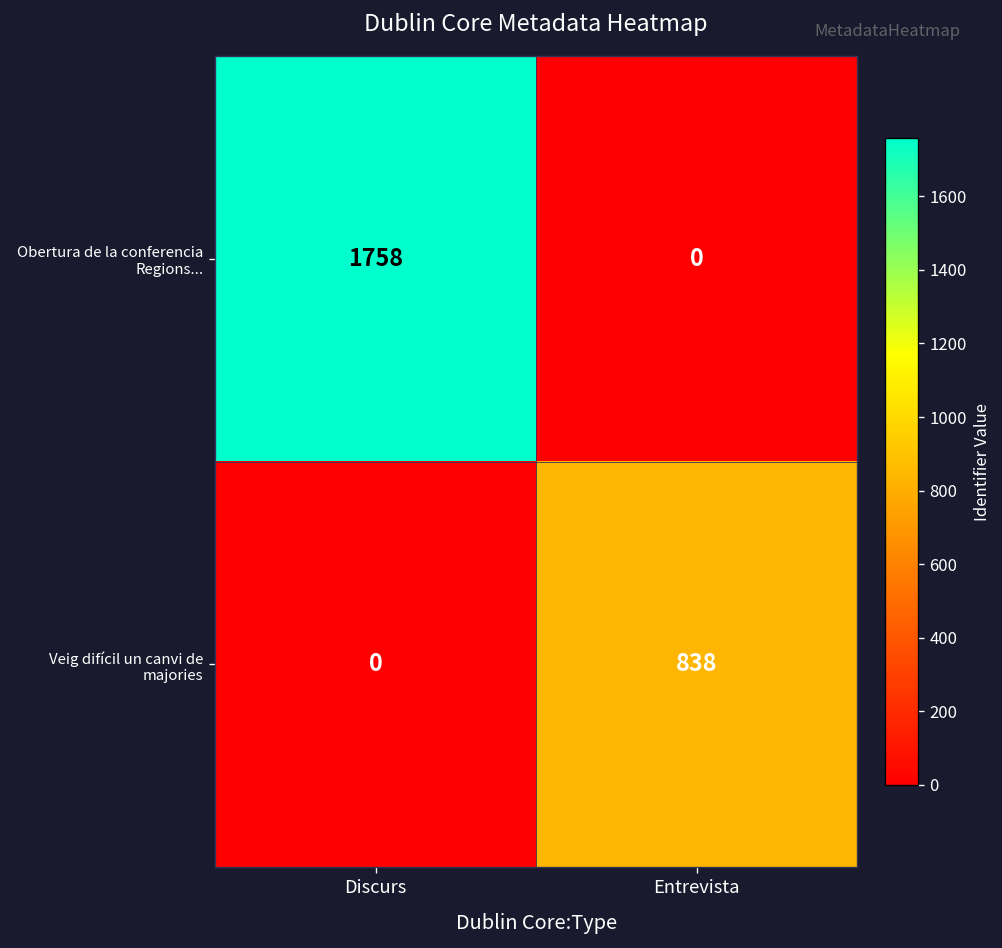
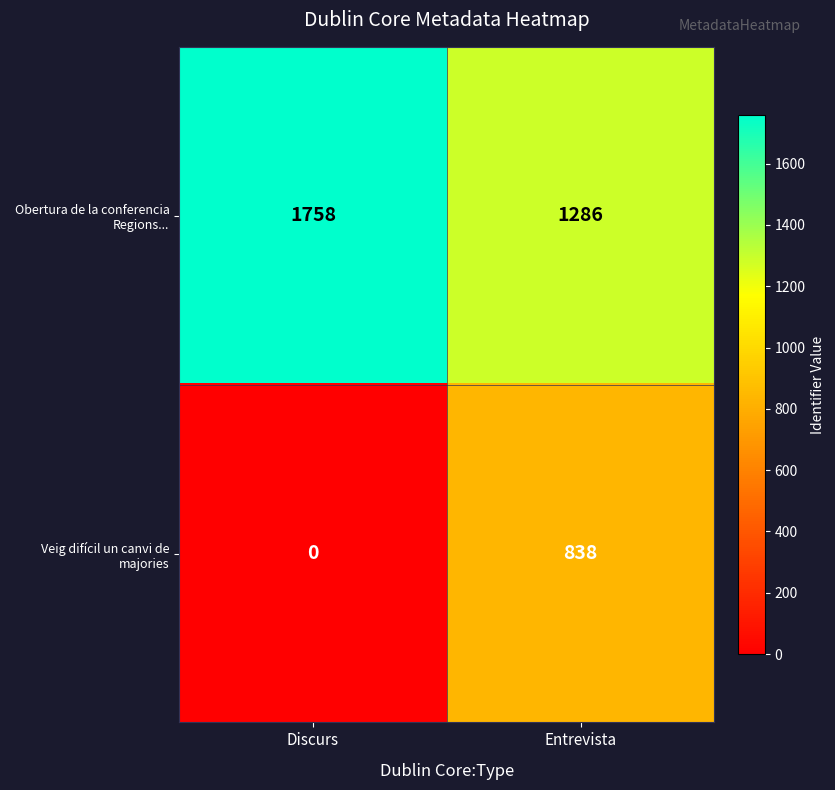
  {
    "Obertura de la conferencia Regions...": {
      "Discurs": 1758,
-     "Entrevista": 0
+     "Entrevista": 1286
    },
    "Veig difícil un canvi de majories": {
      "Discurs": 0,
      "Entrevista": 838
    }
  }
